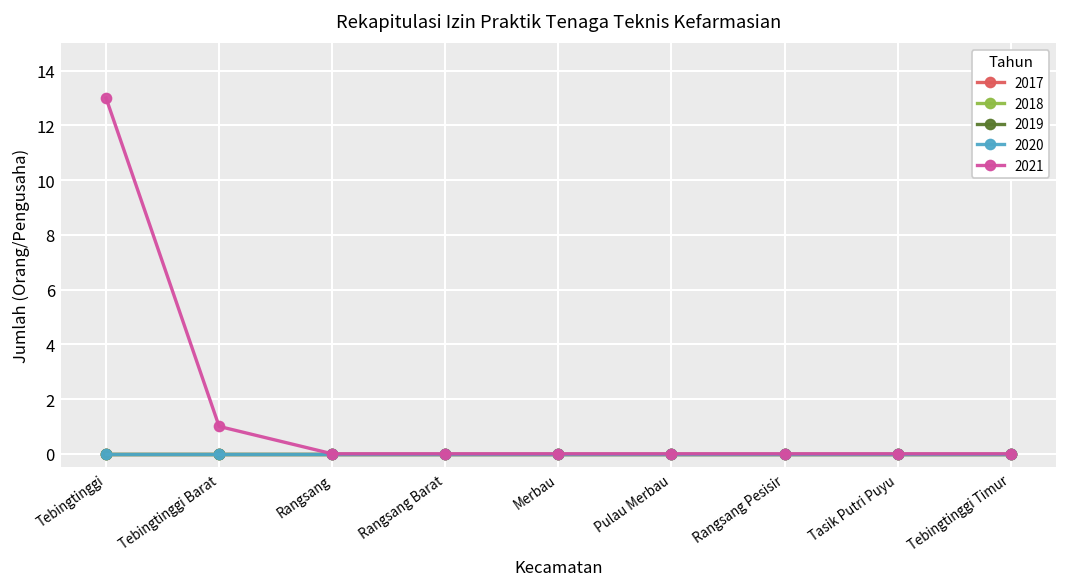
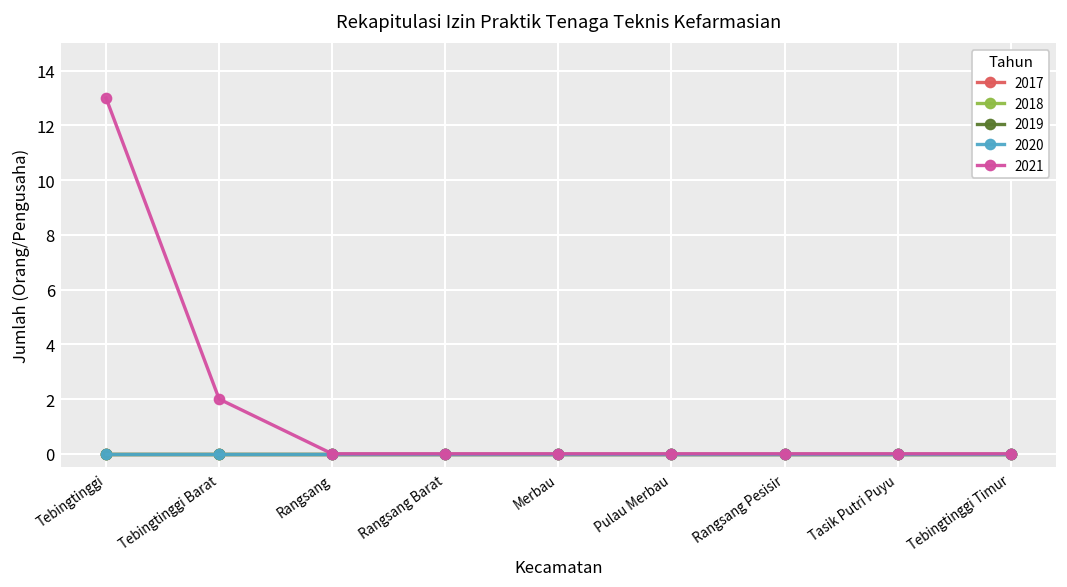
  {
    "2020": {
      "Tebingtinggi": 0,
      "Tebingtinggi Barat": 0
    },
    "2021": {
      "Tebingtinggi": 13,
-     "Tebingtinggi Barat": 1
+     "Tebingtinggi Barat": 2
    }
  }
